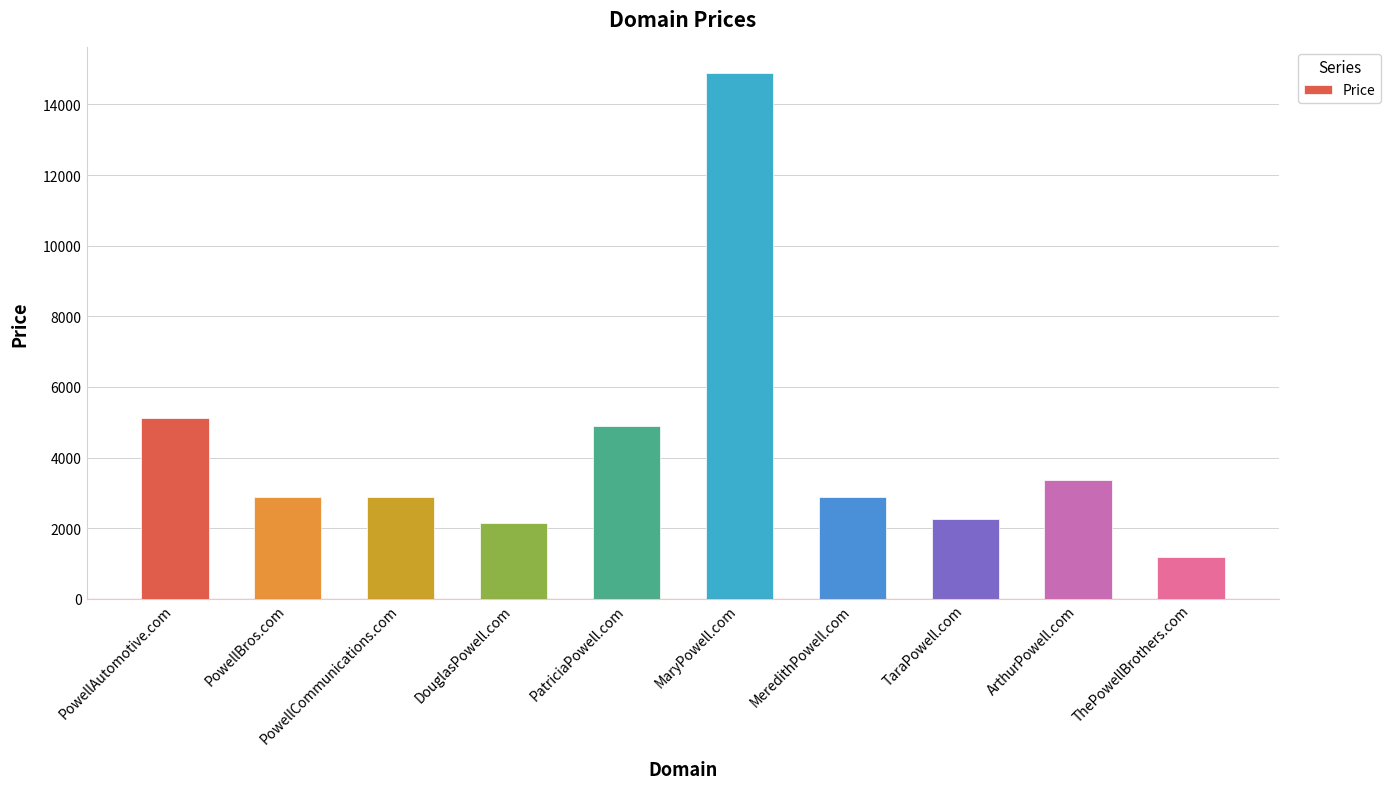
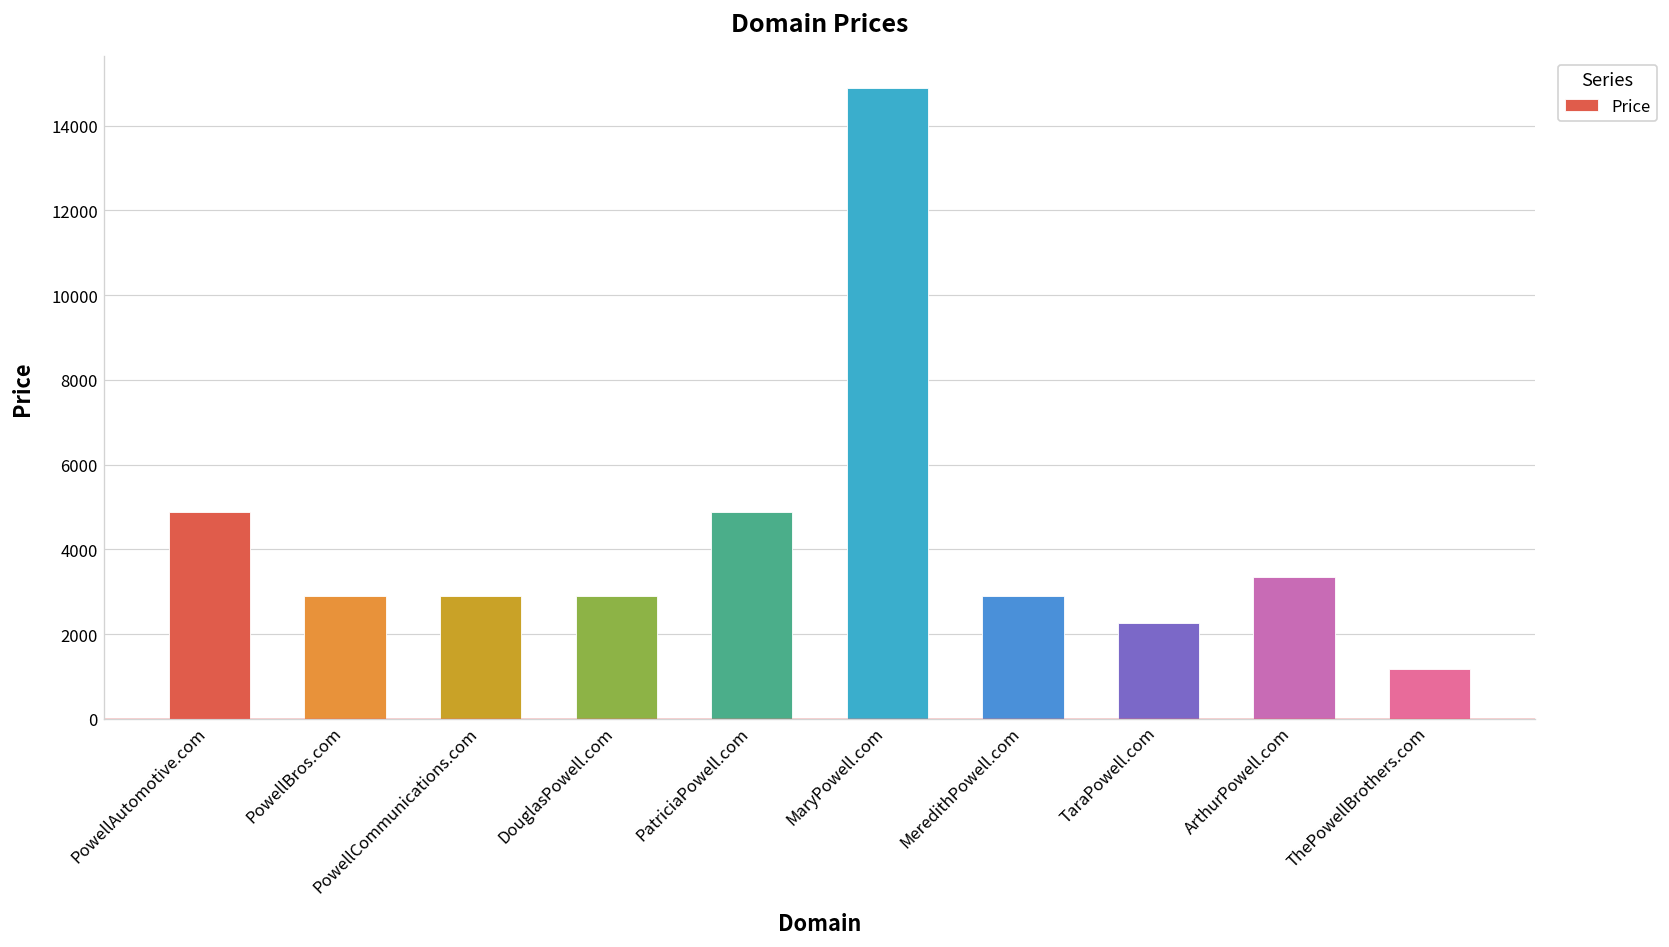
  {
-   "PowellAutomotive.com": 5100,
+   "PowellAutomotive.com": 4900,
    "PowellBros.com": 2900,
    "PowellCommunications.com": 2900,
-   "DouglasPowell.com": 2100,
+   "DouglasPowell.com": 2900,
    "PatriciaPowell.com": 4900,
    "MaryPowell.com": 14900,
    "MeredithPowell.com": 2900,
    "TaraPowell.com": 2300,
    "ArthurPowell.com": 3400,
    "ThePowellBrothers.com": 1200
  }
